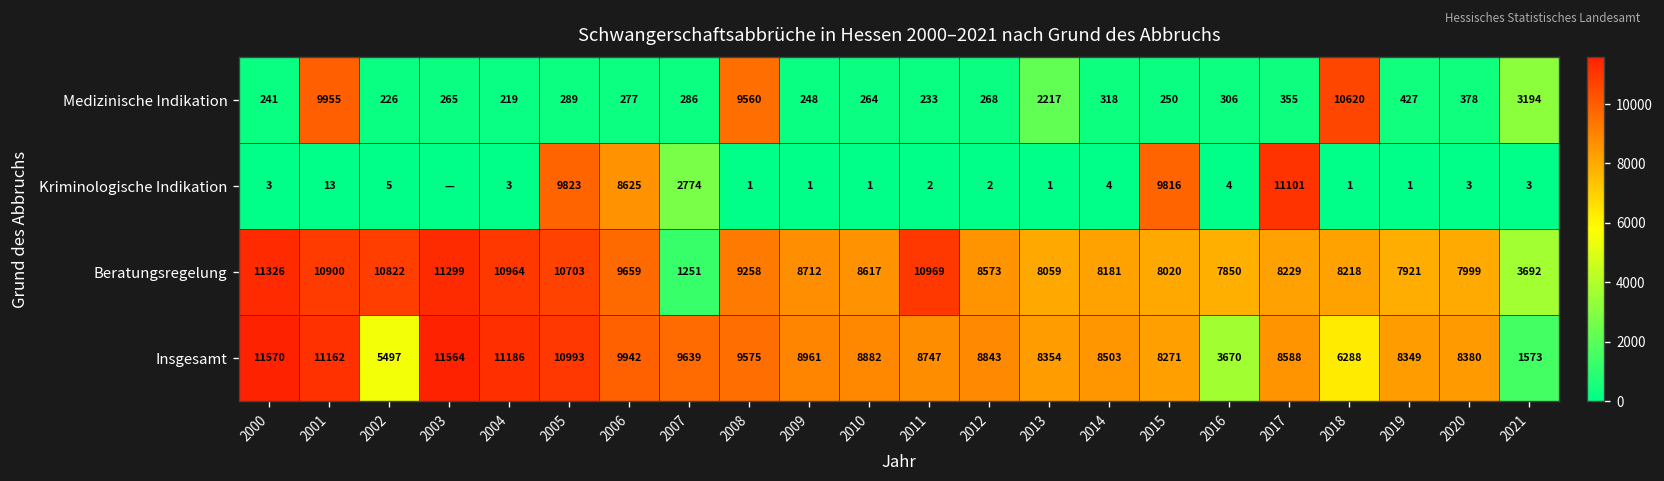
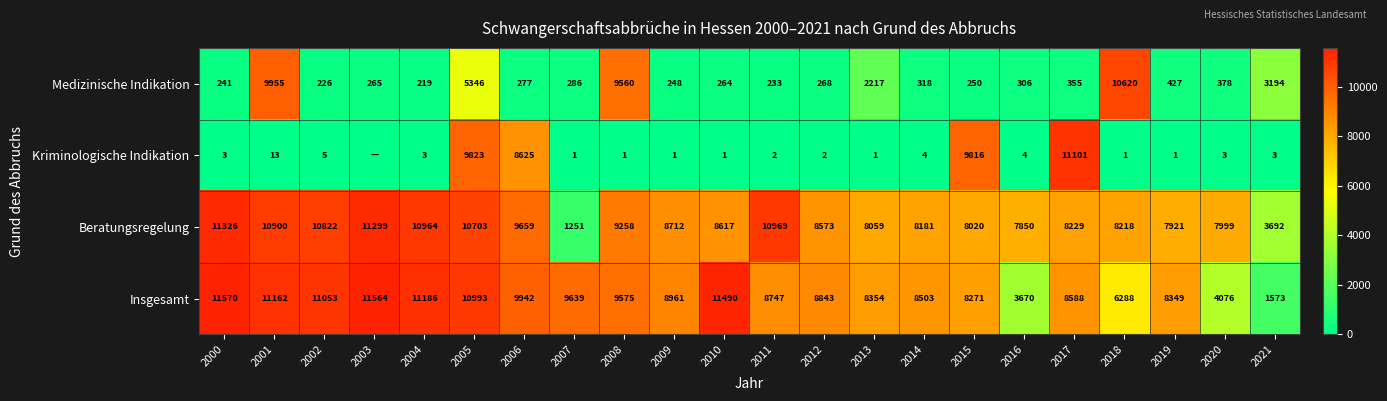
  {
    "Medizinische Indikation": {
      "2000": 241,
      "2001": 9955,
      "2002": 226,
      "2003": 265,
      "2004": 219,
-     "2005": 289,
+     "2005": 5346,
      "2006": 277,
      "2007": 286,
      "2008": 9560,
      "2009": 248,
      "2010": 264,
      "2011": 233,
      "2012": 268,
      "2013": 2217,
      "2014": 318,
      "2015": 250,
      "2016": 306,
      "2017": 355,
      "2018": 10620,
      "2019": 427,
      "2020": 378,
      "2021": 3194
    },
    "Kriminologische Indikation": {
      "2000": 3,
      "2001": 13,
      "2002": 5,
      "2004": 3,
      "2005": 9823,
      "2006": 8625,
-     "2007": 2774,
+     "2007": 1,
      "2008": 1,
      "2009": 1,
      "2010": 1,
      "2011": 2,
      "2012": 2,
      "2013": 1,
      "2014": 4,
      "2015": 9816,
      "2016": 4,
      "2017": 11101,
      "2018": 1,
      "2019": 1,
      "2020": 3,
      "2021": 3
    },
    "Beratungsregelung": {
      "2000": 11326,
      "2001": 10900,
      "2002": 10822,
      "2003": 11299,
      "2004": 10964,
      "2005": 10703,
      "2006": 9659,
      "2007": 1251,
      "2008": 9258,
      "2009": 8712,
      "2010": 8617,
      "2011": 10969,
      "2012": 8573,
      "2013": 8059,
      "2014": 8181,
      "2015": 8020,
      "2016": 7850,
      "2017": 8229,
      "2018": 8218,
      "2019": 7921,
      "2020": 7999,
      "2021": 3692
    },
    "Insgesamt": {
      "2000": 11570,
      "2001": 11162,
-     "2002": 5497,
+     "2002": 11053,
      "2003": 11564,
      "2004": 11186,
      "2005": 10993,
      "2006": 9942,
      "2007": 9639,
      "2008": 9575,
      "2009": 8961,
-     "2010": 8882,
+     "2010": 11490,
      "2011": 8747,
      "2012": 8843,
      "2013": 8354,
      "2014": 8503,
      "2015": 8271,
      "2016": 3670,
      "2017": 8588,
      "2018": 6288,
      "2019": 8349,
-     "2020": 8380,
+     "2020": 4076,
      "2021": 1573
    }
  }
